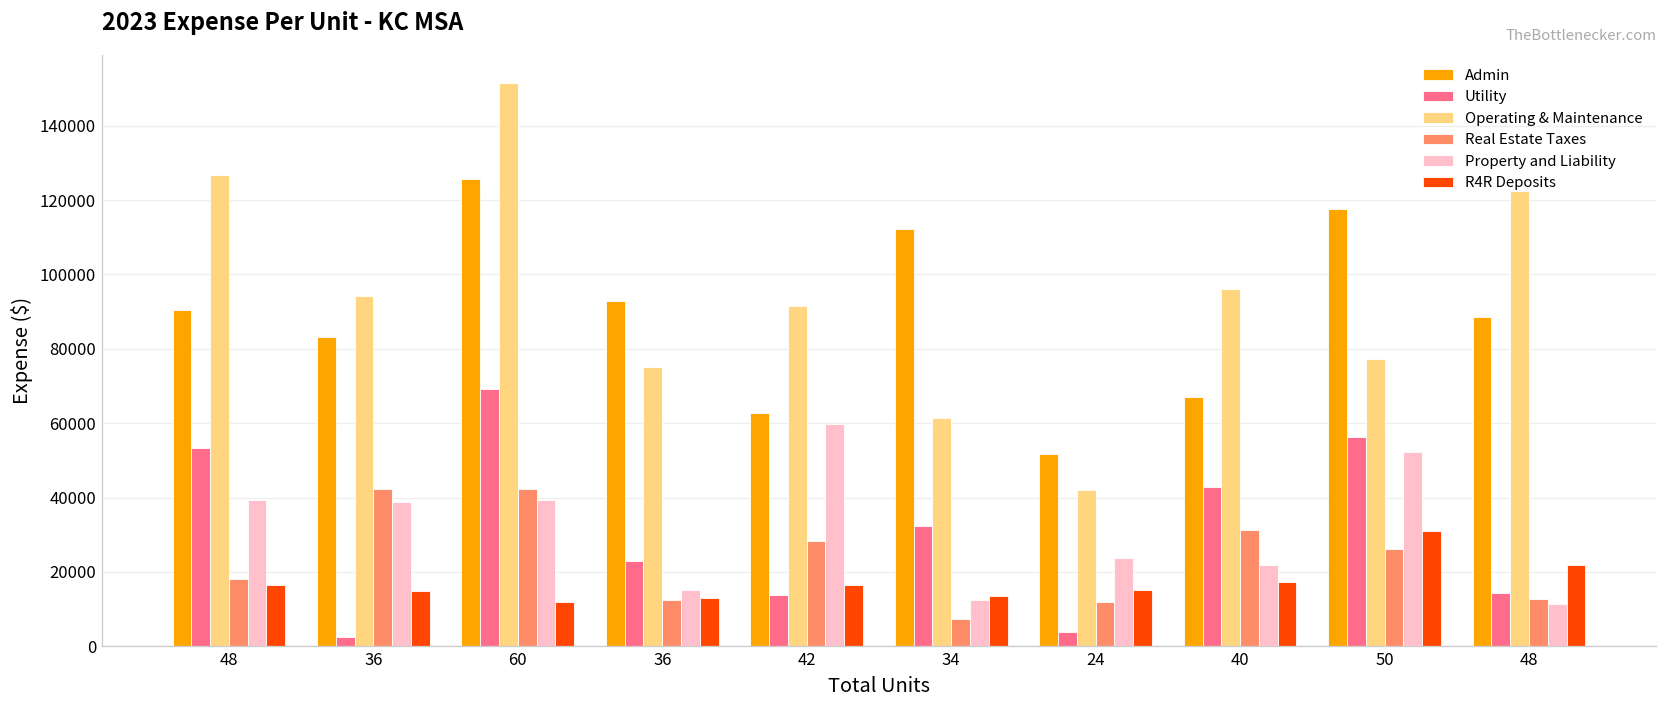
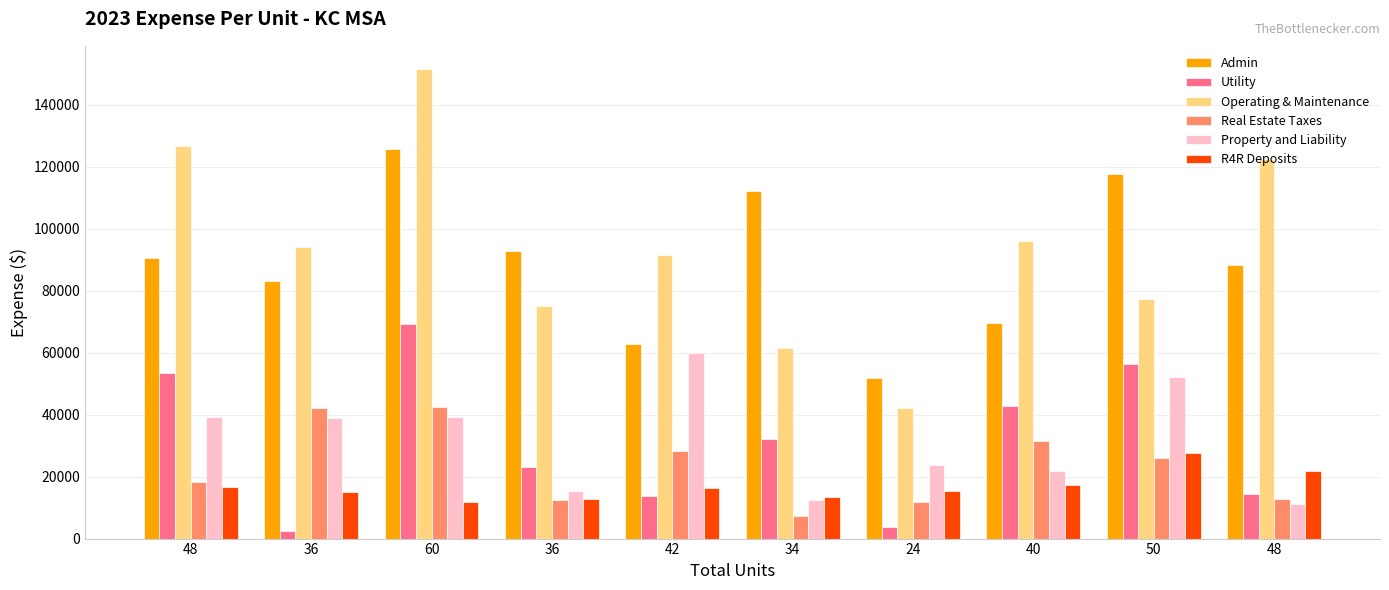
  {
    "Admin": {
      "60": 126000,
      "42": 63000,
      "34": 112000,
      "24": 52000,
-     "40": 67000,
+     "40": 70000,
      "50": 118000
    },
    "Operating & Maintenance": {
      "60": 151000,
      "42": 92000,
      "34": 61000,
      "24": 42000,
      "40": 96000,
      "50": 77000
    },
    "Property and Liability": {
      "60": 39000,
      "42": 60000,
      "34": 12000,
      "24": 24000,
      "40": 22000,
      "50": 52000
    },
    "R4R Deposits": {
      "60": 12000,
      "42": 16000,
      "34": 14000,
      "24": 15000,
      "40": 17000,
-     "50": 31000
+     "50": 28000
    }
  }
